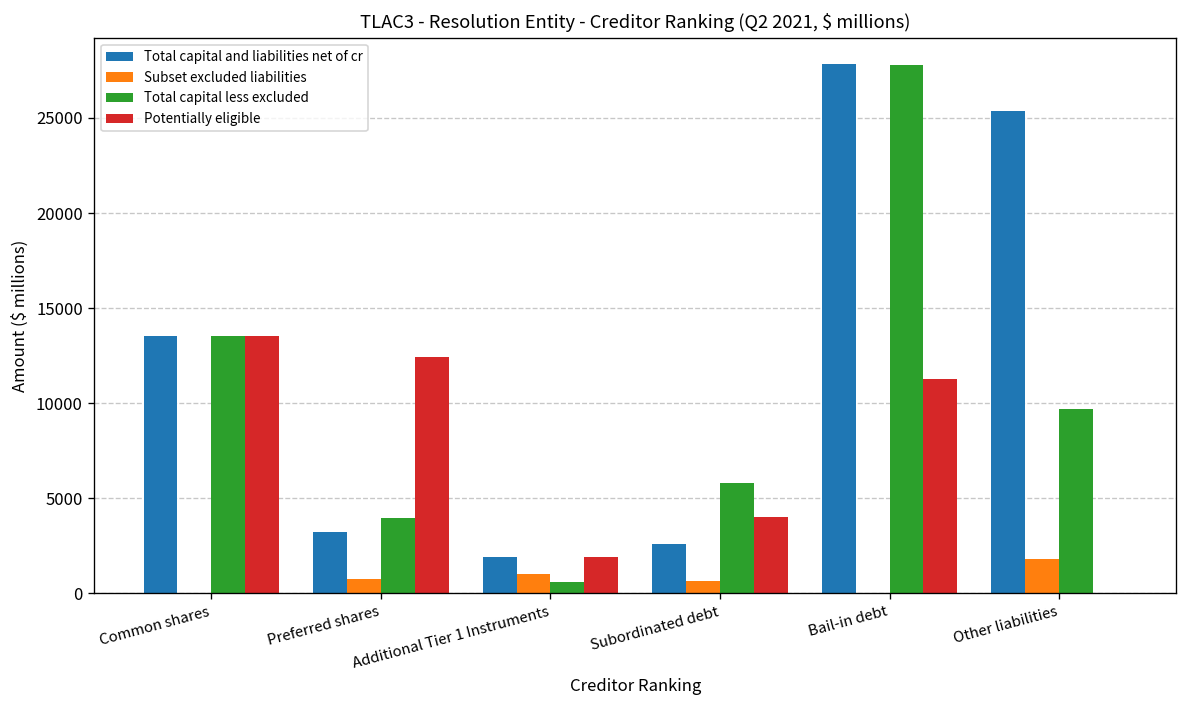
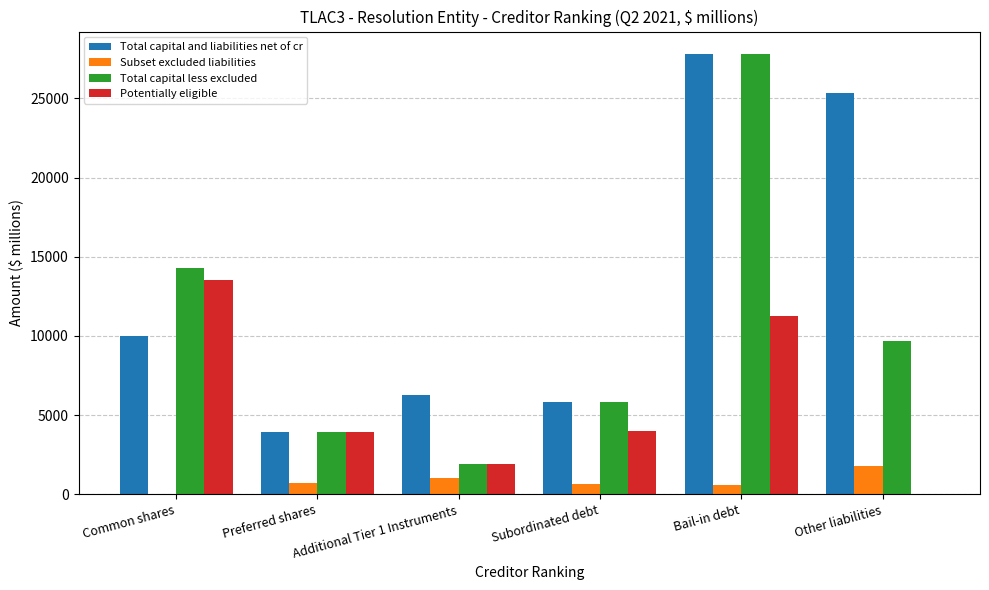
  {
    "Total capital and liabilities net of cr": {
-     "Common shares": 13500,
-     "Preferred shares": 3200,
-     "Additional Tier 1 Instruments": 1900,
-     "Subordinated debt": 2600,
+     "Common shares": 10000,
+     "Preferred shares": 3900,
+     "Additional Tier 1 Instruments": 6300,
+     "Subordinated debt": 5800,
      "Bail-in debt": 27800,
      "Other liabilities": 25400
    },
    "Subset excluded liabilities": {
      "Common shares": 0,
      "Preferred shares": 700,
      "Additional Tier 1 Instruments": 1000,
      "Subordinated debt": 700,
-     "Bail-in debt": 0,
+     "Bail-in debt": 600,
      "Other liabilities": 1800
    },
    "Total capital less excluded": {
-     "Common shares": 13500,
+     "Common shares": 14300,
      "Preferred shares": 3900,
-     "Additional Tier 1 Instruments": 600,
+     "Additional Tier 1 Instruments": 1900,
      "Subordinated debt": 5800,
      "Bail-in debt": 27800,
      "Other liabilities": 9700
    },
    "Potentially eligible": {
      "Common shares": 13500,
-     "Preferred shares": 12400,
+     "Preferred shares": 3900,
      "Additional Tier 1 Instruments": 1900,
      "Subordinated debt": 4000,
      "Bail-in debt": 11300,
      "Other liabilities": 0
    }
  }
